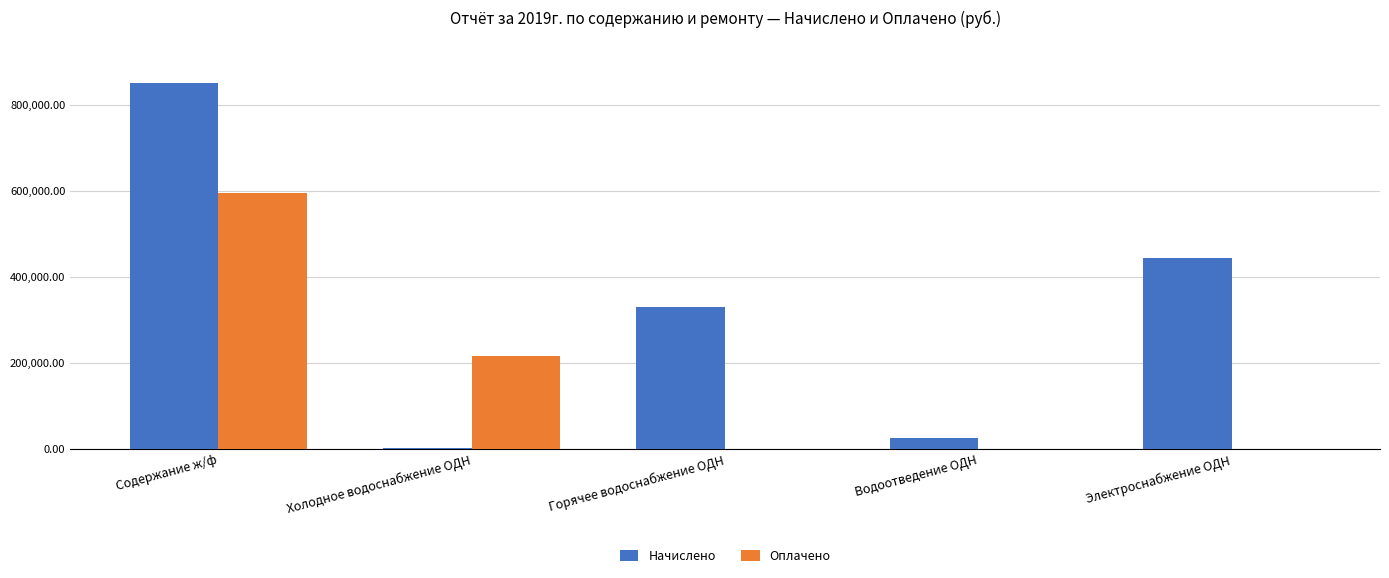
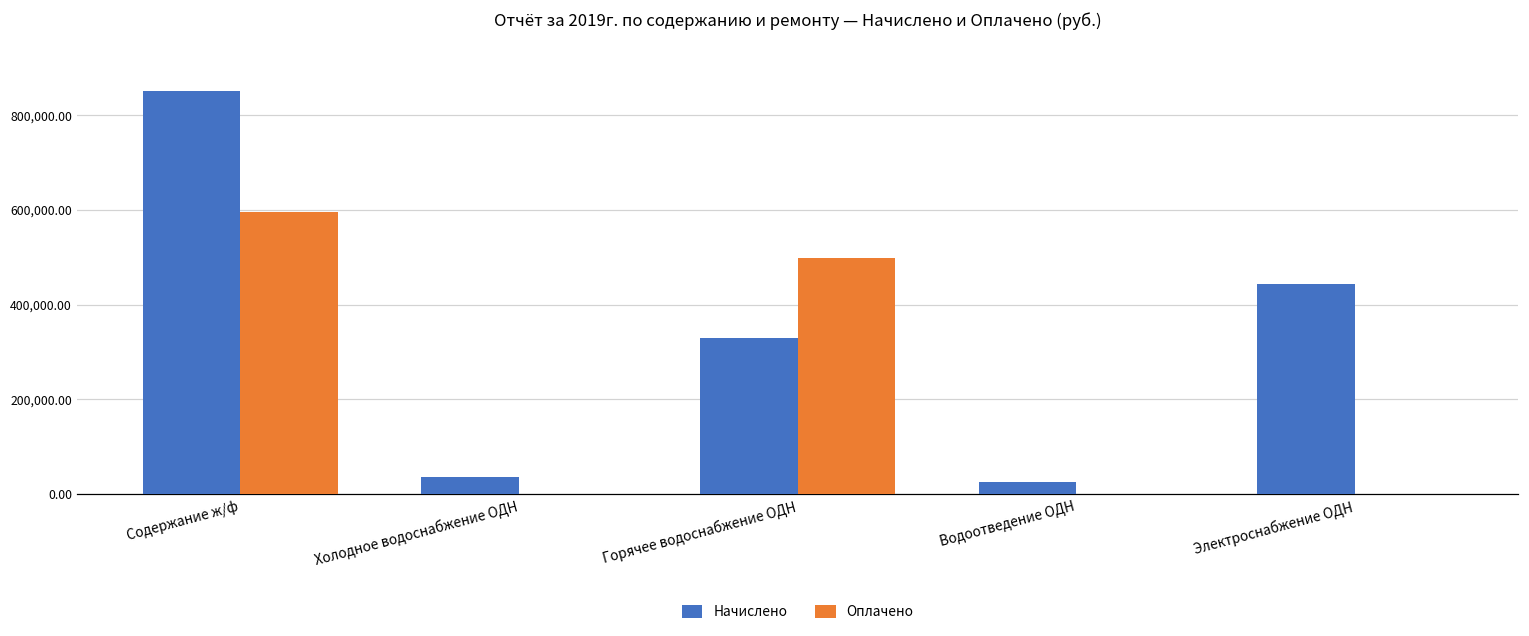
  {
    "Начислено": {
      "Содержание ж/ф": "850,000",
-     "Холодное водоснабжение ОДН": "0",
+     "Холодное водоснабжение ОДН": "40,000",
      "Горячее водоснабжение ОДН": "330,000",
      "Водоотведение ОДН": "30,000",
      "Электроснабжение ОДН": "440,000"
    },
    "Оплачено": {
      "Содержание ж/ф": "600,000",
-     "Холодное водоснабжение ОДН": "220,000",
-     "Горячее водоснабжение ОДН": "0",
+     "Холодное водоснабжение ОДН": "0",
+     "Горячее водоснабжение ОДН": "500,000",
      "Водоотведение ОДН": "0",
      "Электроснабжение ОДН": "0"
    }
  }
